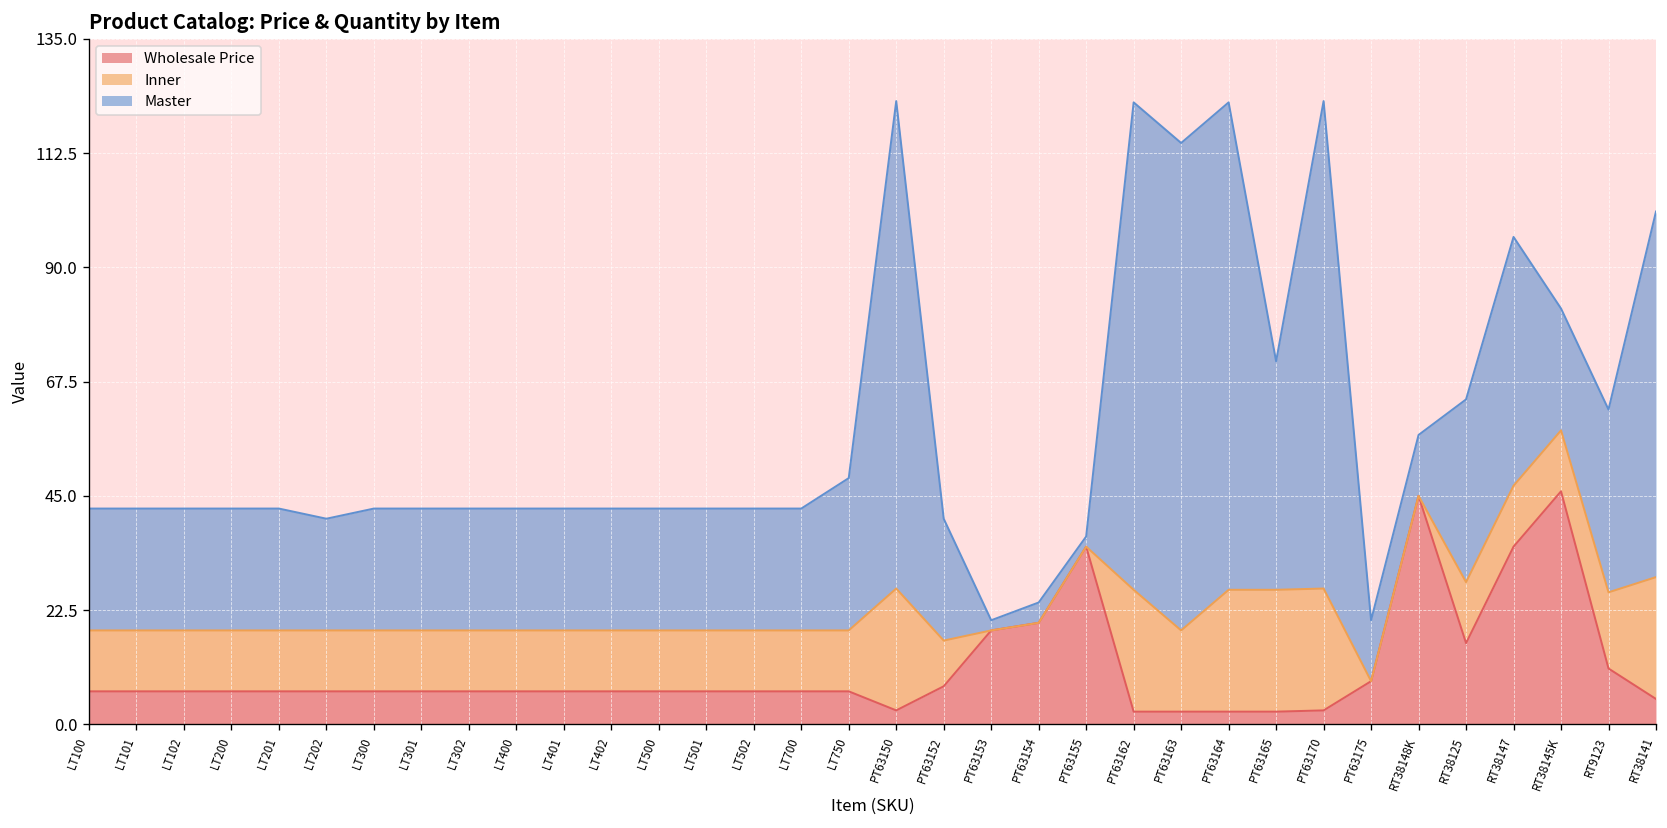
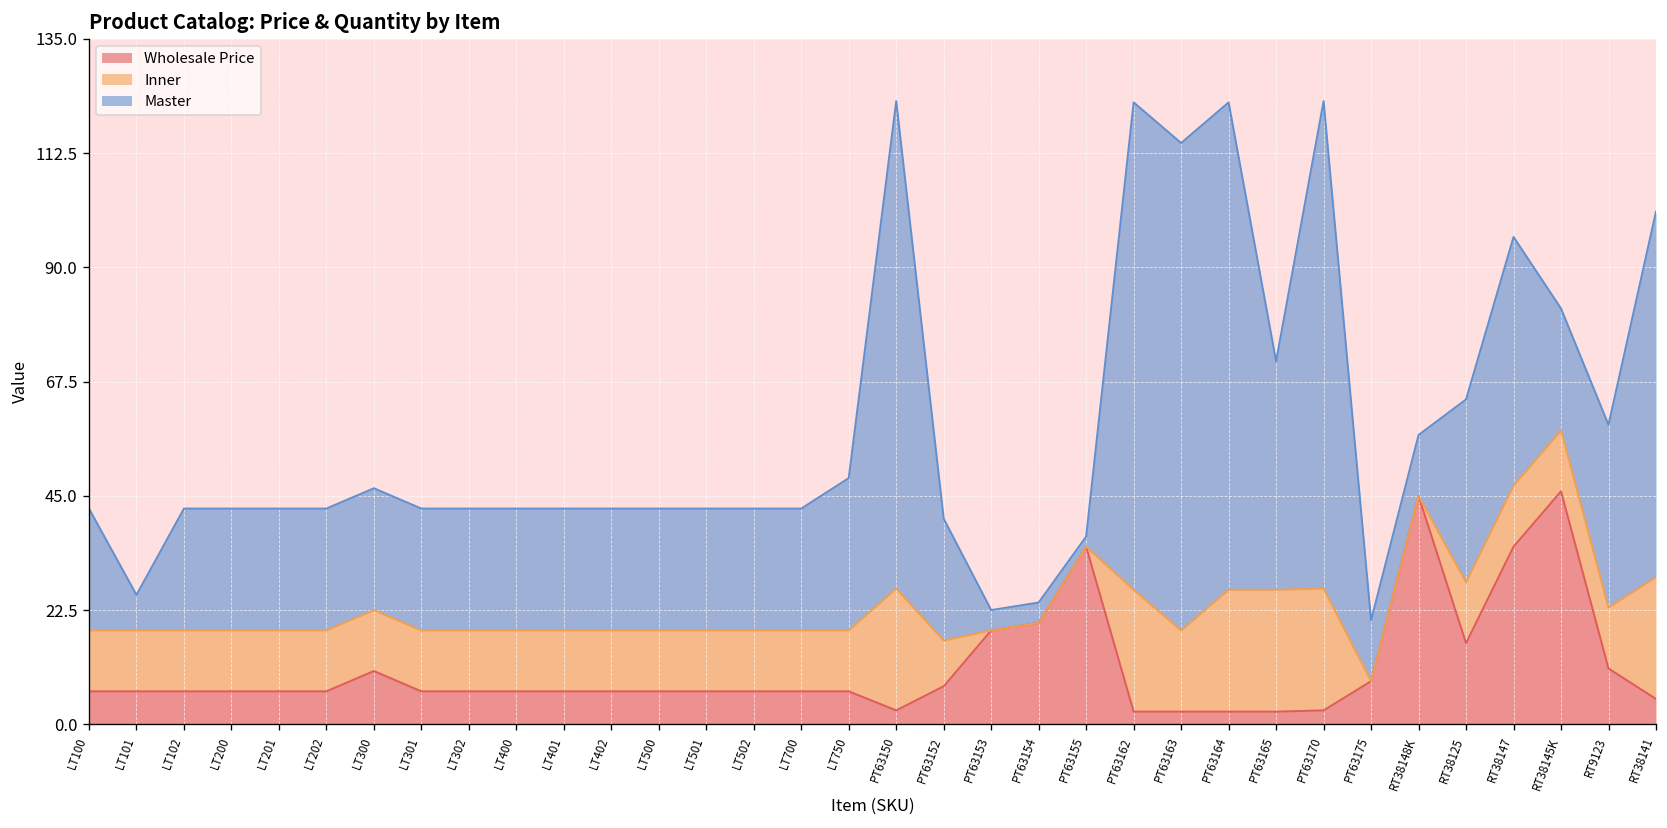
  {
    "Wholesale Price": {
      "LT100": 7,
      "LT101": 7,
      "LT102": 7,
      "LT200": 7,
      "LT201": 7,
      "LT202": 7,
-     "LT300": 7,
+     "LT300": 11,
      "LT301": 7,
      "LT302": 7,
      "LT400": 7,
      "LT401": 7,
      "LT402": 7,
      "LT500": 7,
      "LT501": 7,
      "LT502": 7,
      "LT700": 7,
      "LT750": 7,
      "PT63150": 3,
      "PT63152": 8,
      "PT63162": 3,
      "PT63163": 3,
      "PT63164": 3,
      "PT63165": 3,
      "PT63170": 3,
      "RT38125": 16,
      "RT38147": 35,
      "RT38145K": 46,
      "RT9123": 11,
      "RT38141": 5
    },
    "Inner": {
      "LT100": 12,
      "LT101": 12,
      "LT102": 12,
      "LT200": 12,
      "LT201": 12,
      "LT202": 12,
      "LT300": 12,
      "LT301": 12,
      "LT302": 12,
      "LT400": 12,
      "LT401": 12,
      "LT402": 12,
      "LT500": 12,
      "LT501": 12,
      "LT502": 12,
      "LT700": 12,
      "LT750": 12,
      "PT63150": 24,
      "PT63152": 9,
      "PT63162": 24,
      "PT63163": 16,
      "PT63164": 24,
      "PT63165": 24,
      "PT63170": 24,
      "RT38125": 12,
      "RT38147": 12,
      "RT38145K": 12,
-     "RT9123": 15,
+     "RT9123": 12,
      "RT38141": 24
    },
    "Master": {
      "LT100": 24,
-     "LT101": 24,
+     "LT101": 7,
      "LT102": 24,
      "LT200": 24,
      "LT201": 24,
-     "LT202": 22,
+     "LT202": 24,
      "LT300": 24,
      "LT301": 24,
      "LT302": 24,
      "LT400": 24,
      "LT401": 24,
      "LT402": 24,
      "LT500": 24,
      "LT501": 24,
      "LT502": 24,
      "LT700": 24,
      "LT750": 30,
      "PT63150": 96,
      "PT63152": 24,
-     "PT63153": 2,
+     "PT63153": 4,
      "PT63154": 4,
      "PT63155": 2,
      "PT63162": 96,
      "PT63163": 96,
      "PT63164": 96,
      "PT63165": 45,
      "PT63170": 96,
      "PT63175": 12,
      "RT38148K": 12,
      "RT38125": 36,
      "RT38147": 49,
      "RT38145K": 24,
      "RT9123": 36,
      "RT38141": 72
    }
  }
